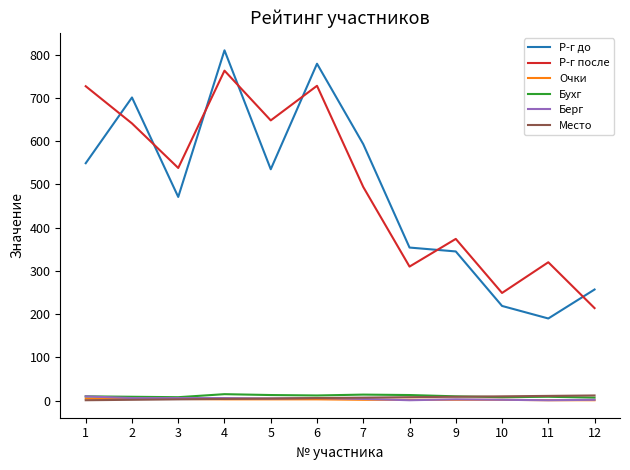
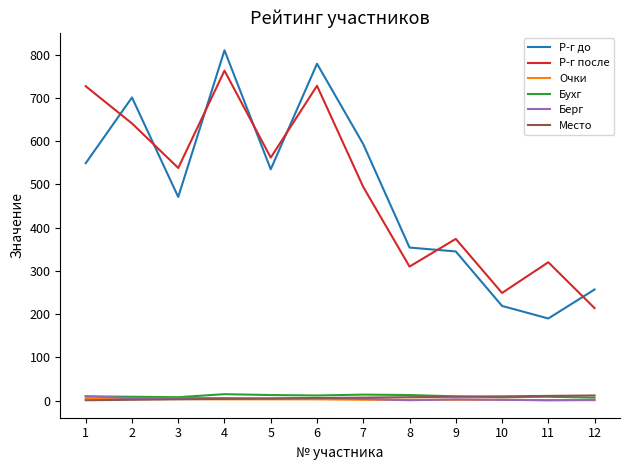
  {
    "Р-г до": {
      "1": 550,
      "2": 700,
      "3": 470,
      "4": 810,
      "5": 540,
      "6": 780,
      "7": 590,
      "8": 350,
      "9": 350,
      "10": 220,
      "11": 190,
      "12": 260
    },
    "Р-г после": {
      "1": 730,
      "2": 640,
      "3": 540,
      "4": 760,
-     "5": 650,
+     "5": 560,
      "6": 730,
      "7": 490,
      "8": 310,
      "9": 370,
      "10": 250,
      "11": 320,
      "12": 210
    },
    "Бухг": {
      "4": 20,
      "5": 10,
      "6": 10,
      "7": 10
    }
  }
